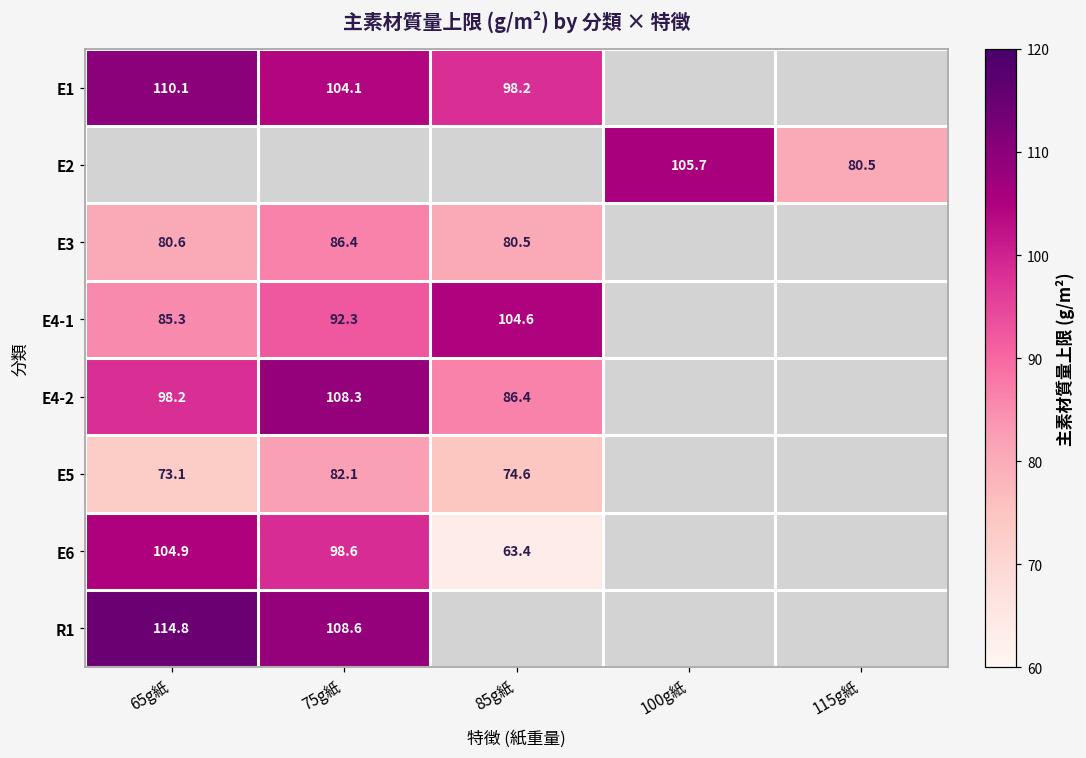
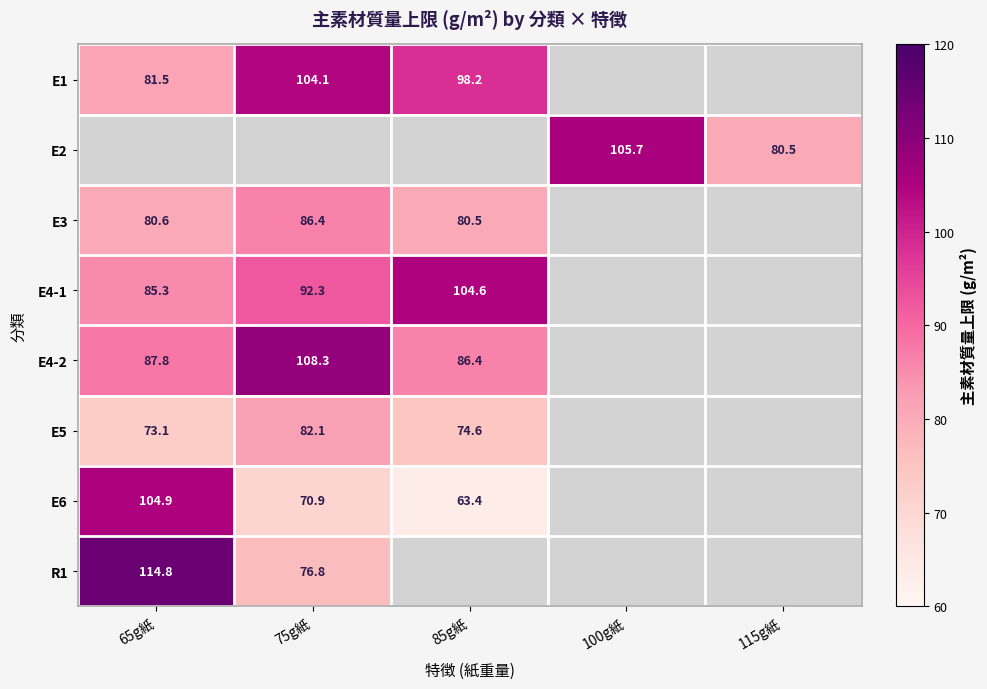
  {
    "E1": {
-     "65g紙": 110.1,
+     "65g紙": 81.5,
      "75g紙": 104.1,
      "85g紙": 98.2
    },
    "E2": {
      "100g紙": 105.7,
      "115g紙": 80.5
    },
    "E3": {
      "65g紙": 80.6,
      "75g紙": 86.4,
      "85g紙": 80.5
    },
    "E4-1": {
      "65g紙": 85.3,
      "75g紙": 92.3,
      "85g紙": 104.6
    },
    "E4-2": {
-     "65g紙": 98.2,
+     "65g紙": 87.8,
      "75g紙": 108.3,
      "85g紙": 86.4
    },
    "E5": {
      "65g紙": 73.1,
      "75g紙": 82.1,
      "85g紙": 74.6
    },
    "E6": {
      "65g紙": 104.9,
-     "75g紙": 98.6,
+     "75g紙": 70.9,
      "85g紙": 63.4
    },
    "R1": {
      "65g紙": 114.8,
-     "75g紙": 108.6
+     "75g紙": 76.8
    }
  }
